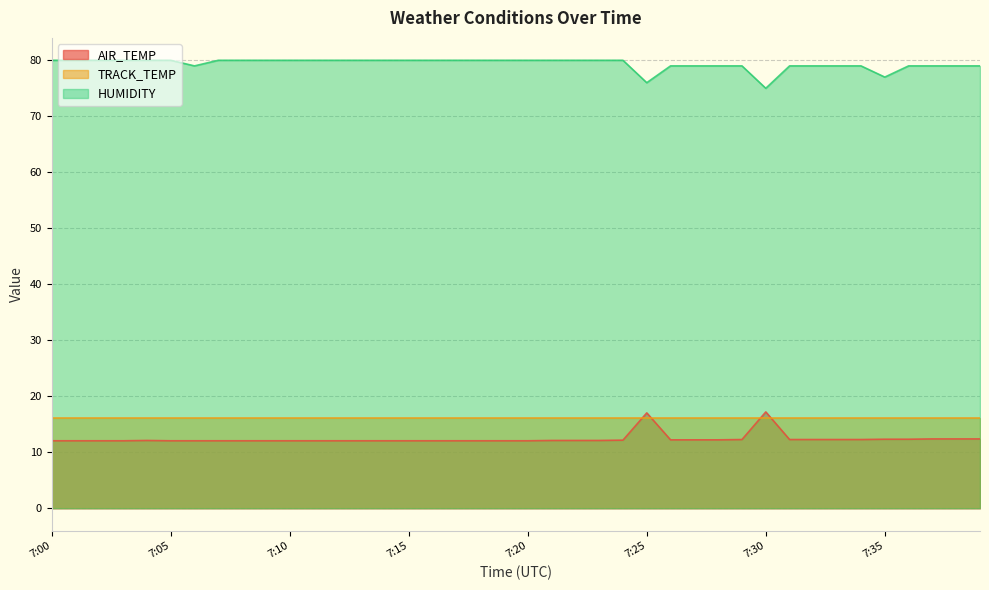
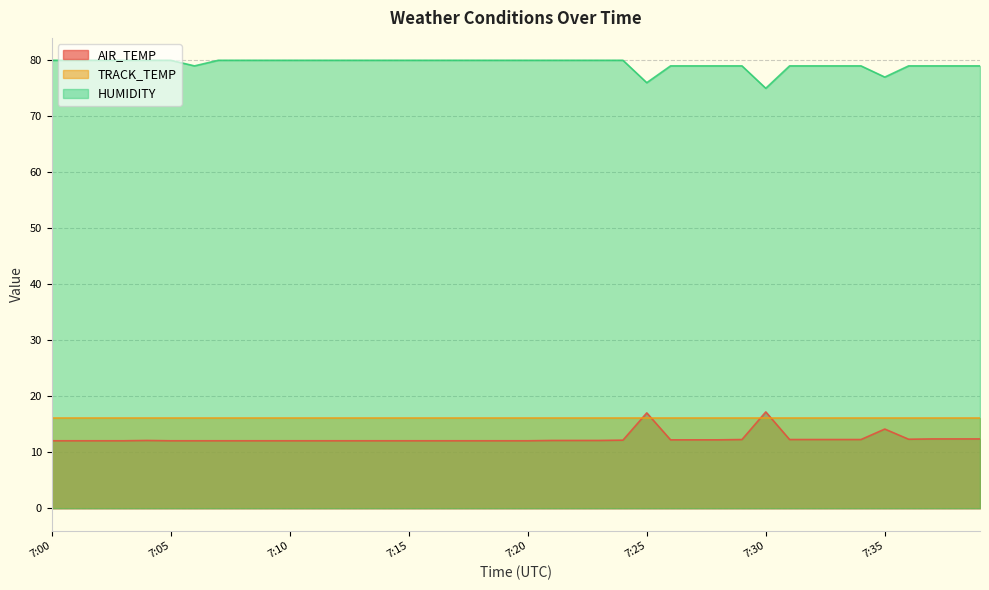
  {
    "AIR_TEMP": {
      "7:00": 12,
      "7:05": 12,
      "7:10": 12,
      "7:15": 12,
      "7:20": 12,
      "7:25": 17,
      "7:30": 17,
-     "7:35": 12
+     "7:35": 14
    },
    "TRACK_TEMP": {
      "7:00": 16,
      "7:05": 16,
      "7:10": 16,
      "7:15": 16,
      "7:20": 16,
      "7:25": 16,
      "7:30": 16,
      "7:35": 16
    },
    "HUMIDITY": {
      "7:00": 80,
      "7:10": 80,
      "7:15": 80,
      "7:20": 80,
      "7:25": 76,
      "7:30": 75,
      "7:35": 77
    }
  }
